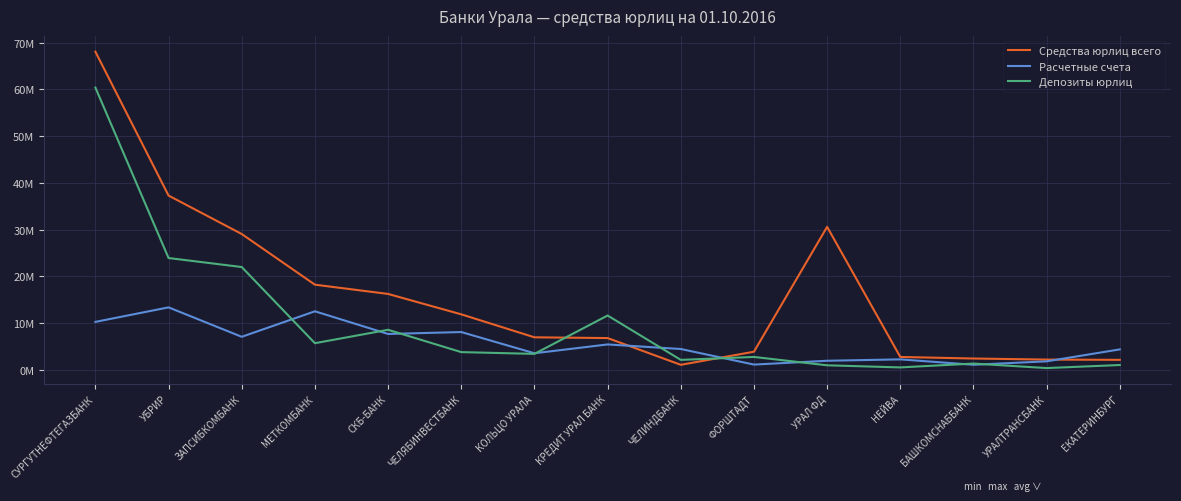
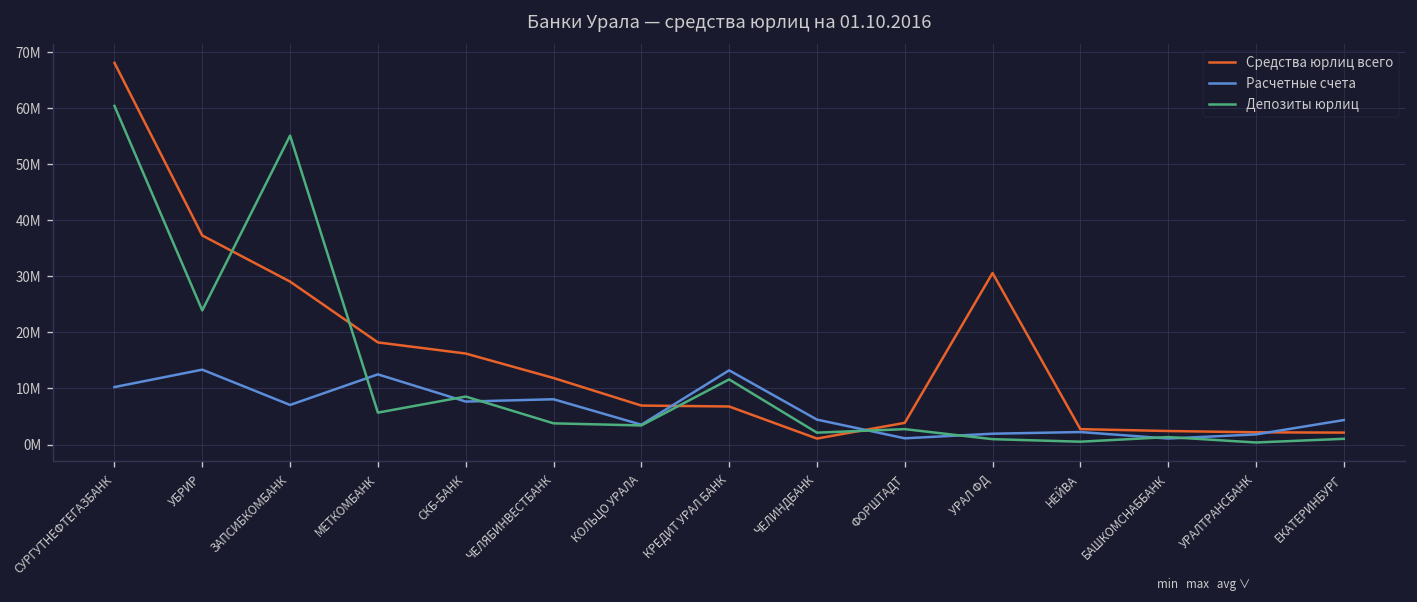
  {
    "Средства юрлиц всего": {
      "СУРГУТНЕФТЕГАЗБАНК": 68000000,
      "УБРИР": 37000000,
      "ЗАПСИБКОМБАНК": 29000000,
      "МЕТКОМБАНК": 18000000,
      "СКБ-БАНК": 16000000,
      "ЧЕЛЯБИНВЕСТБАНК": 12000000,
      "КОЛЬЦО УРАЛА": 7000000,
      "КРЕДИТ УРАЛ БАНК": 7000000,
      "ЧЕЛИНДБАНК": 1000000,
      "ФОРШТАДТ": 4000000,
      "УРАЛ ФД": 31000000,
      "БАШКОМСНАББАНК": 2000000,
      "ЕКАТЕРИНБУРГ": 2000000
    },
    "Расчетные счета": {
      "СУРГУТНЕФТЕГАЗБАНК": 10000000,
      "УБРИР": 13000000,
      "ЗАПСИБКОМБАНК": 7000000,
      "МЕТКОМБАНК": 13000000,
      "СКБ-БАНК": 8000000,
      "ЧЕЛЯБИНВЕСТБАНК": 8000000,
-     "КРЕДИТ УРАЛ БАНК": 5000000,
+     "КРЕДИТ УРАЛ БАНК": 13000000,
      "ЧЕЛИНДБАНК": 4000000,
      "ФОРШТАДТ": 1000000,
      "УРАЛ ФД": 2000000,
      "ЕКАТЕРИНБУРГ": 4000000
    },
    "Депозиты юрлиц": {
      "СУРГУТНЕФТЕГАЗБАНК": 60000000,
      "УБРИР": 24000000,
-     "ЗАПСИБКОМБАНК": 22000000,
+     "ЗАПСИБКОМБАНК": 55000000,
      "МЕТКОМБАНК": 6000000,
      "СКБ-БАНК": 9000000,
      "ЧЕЛЯБИНВЕСТБАНК": 4000000,
      "КРЕДИТ УРАЛ БАНК": 12000000,
      "ЧЕЛИНДБАНК": 2000000,
      "ФОРШТАДТ": 3000000,
      "УРАЛ ФД": 1000000,
      "НЕЙВА": 1000000,
      "УРАЛТРАНСБАНК": 0,
      "ЕКАТЕРИНБУРГ": 1000000
    }
  }
